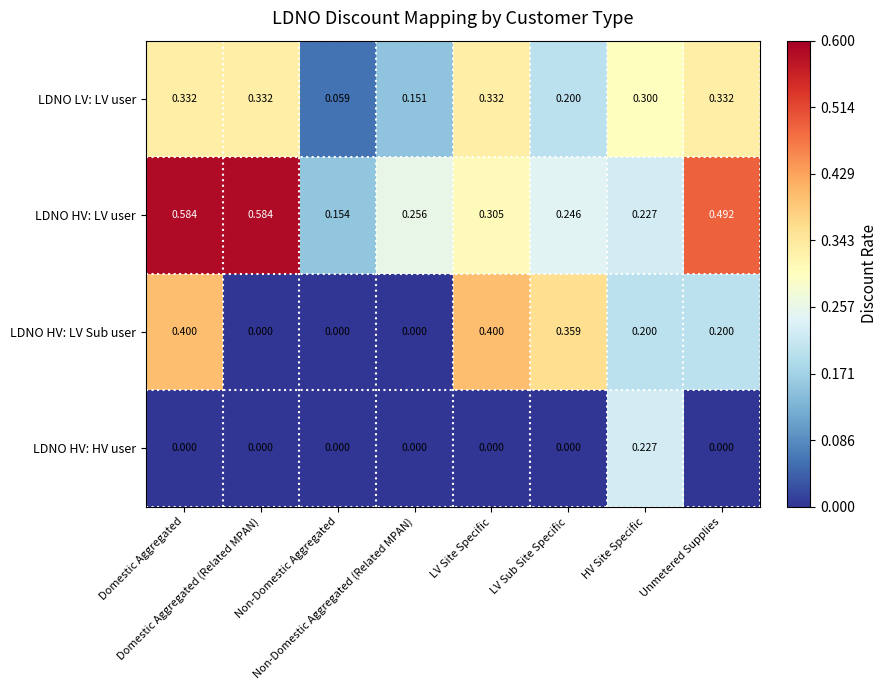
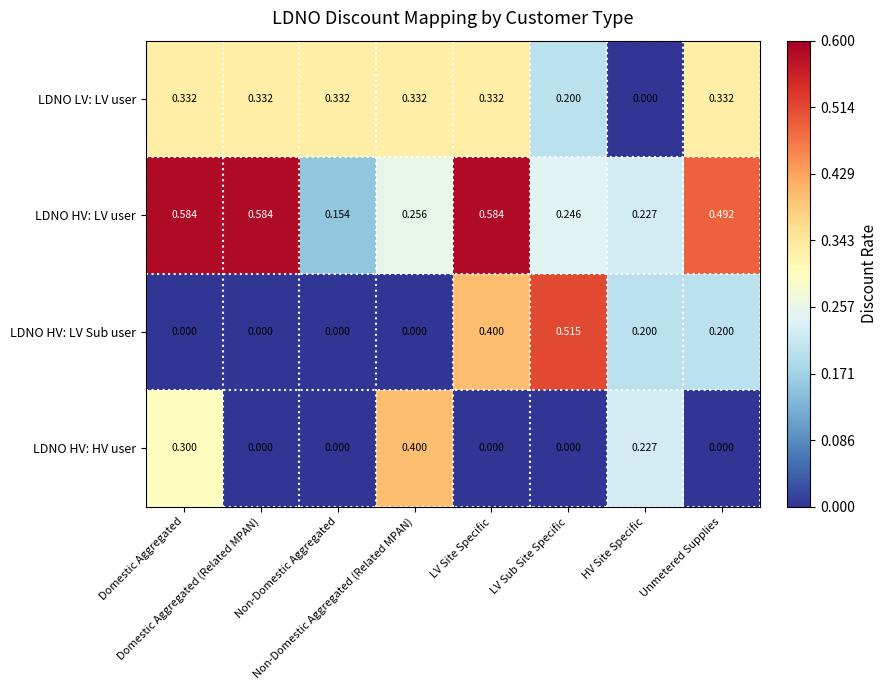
  {
    "LDNO LV: LV user": {
      "Domestic Aggregated": 0.332,
      "Domestic Aggregated (Related MPAN)": 0.332,
-     "Non-Domestic Aggregated": 0.059,
-     "Non-Domestic Aggregated (Related MPAN)": 0.151,
+     "Non-Domestic Aggregated": 0.332,
+     "Non-Domestic Aggregated (Related MPAN)": 0.332,
      "LV Site Specific": 0.332,
      "LV Sub Site Specific": 0.200,
-     "HV Site Specific": 0.300,
+     "HV Site Specific": 0.000,
      "Unmetered Supplies": 0.332
    },
    "LDNO HV: LV user": {
      "Domestic Aggregated": 0.584,
      "Domestic Aggregated (Related MPAN)": 0.584,
      "Non-Domestic Aggregated": 0.154,
      "Non-Domestic Aggregated (Related MPAN)": 0.256,
-     "LV Site Specific": 0.305,
+     "LV Site Specific": 0.584,
      "LV Sub Site Specific": 0.246,
      "HV Site Specific": 0.227,
      "Unmetered Supplies": 0.492
    },
    "LDNO HV: LV Sub user": {
-     "Domestic Aggregated": 0.400,
+     "Domestic Aggregated": 0.000,
      "Domestic Aggregated (Related MPAN)": 0.000,
      "Non-Domestic Aggregated": 0.000,
      "Non-Domestic Aggregated (Related MPAN)": 0.000,
      "LV Site Specific": 0.400,
-     "LV Sub Site Specific": 0.359,
+     "LV Sub Site Specific": 0.515,
      "HV Site Specific": 0.200,
      "Unmetered Supplies": 0.200
    },
    "LDNO HV: HV user": {
-     "Domestic Aggregated": 0.000,
+     "Domestic Aggregated": 0.300,
      "Domestic Aggregated (Related MPAN)": 0.000,
      "Non-Domestic Aggregated": 0.000,
-     "Non-Domestic Aggregated (Related MPAN)": 0.000,
+     "Non-Domestic Aggregated (Related MPAN)": 0.400,
      "LV Site Specific": 0.000,
      "LV Sub Site Specific": 0.000,
      "HV Site Specific": 0.227,
      "Unmetered Supplies": 0.000
    }
  }
